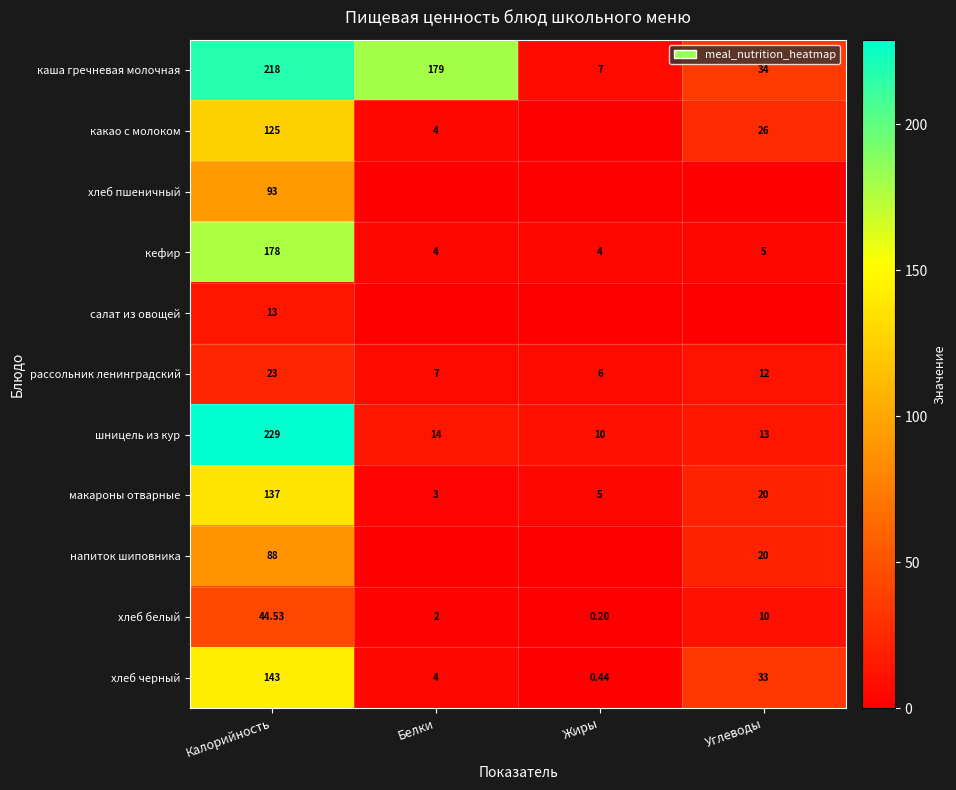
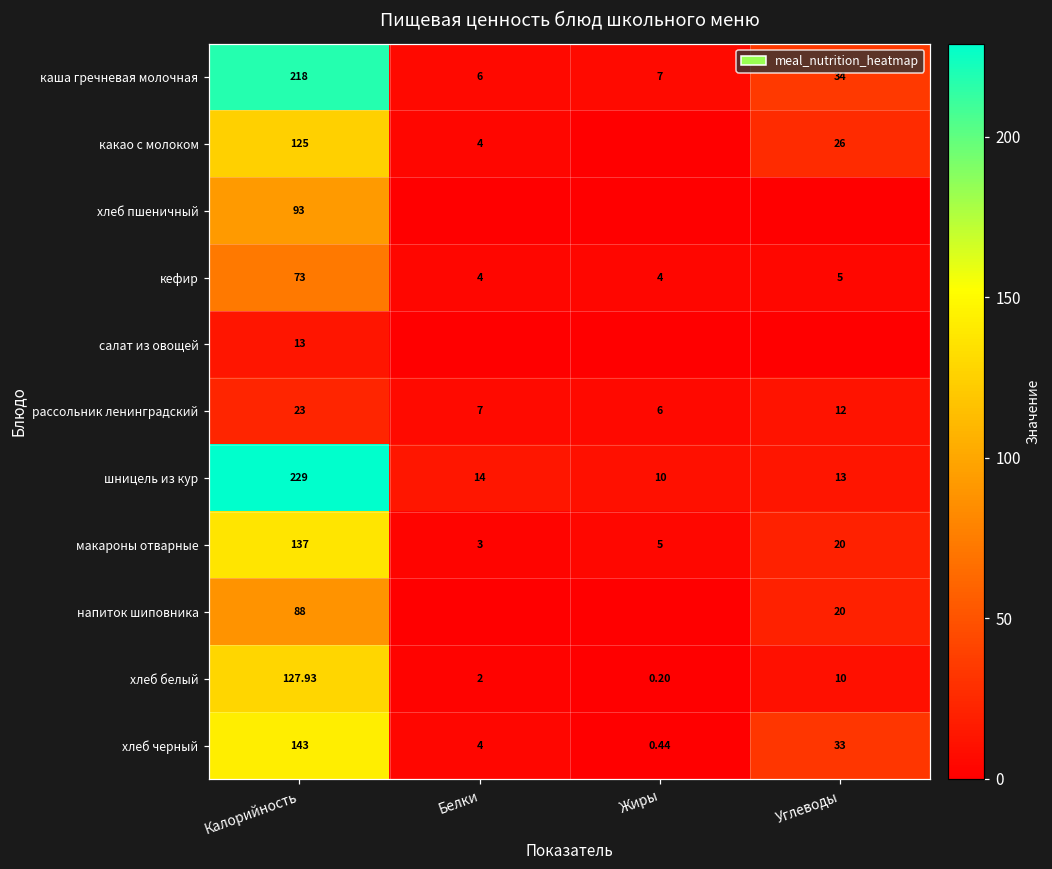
  {
    "каша гречневая молочная": {
      "Калорийность": 218,
-     "Белки": 179,
+     "Белки": 6,
      "Жиры": 7,
      "Углеводы": 34
    },
    "какао с молоком": {
      "Калорийность": 125,
      "Белки": 4,
      "Углеводы": 26
    },
    "хлеб пшеничный": {
      "Калорийность": 93
    },
    "кефир": {
-     "Калорийность": 178,
+     "Калорийность": 73,
      "Белки": 4,
      "Жиры": 4,
      "Углеводы": 5
    },
    "салат из овощей": {
      "Калорийность": 13
    },
    "рассольник ленинградский": {
      "Калорийность": 23,
      "Белки": 7,
      "Жиры": 6,
      "Углеводы": 12
    },
    "шницель из кур": {
      "Калорийность": 229,
      "Белки": 14,
      "Жиры": 10,
      "Углеводы": 13
    },
    "макароны отварные": {
      "Калорийность": 137,
      "Белки": 3,
      "Жиры": 5,
      "Углеводы": 20
    },
    "напиток шиповника": {
      "Калорийность": 88,
      "Углеводы": 20
    },
    "хлеб белый": {
-     "Калорийность": 44.53,
+     "Калорийность": 127.93,
      "Белки": 2,
      "Жиры": 0.20,
      "Углеводы": 10
    },
    "хлеб черный": {
      "Калорийность": 143,
      "Белки": 4,
      "Жиры": 0.44,
      "Углеводы": 33
    }
  }
